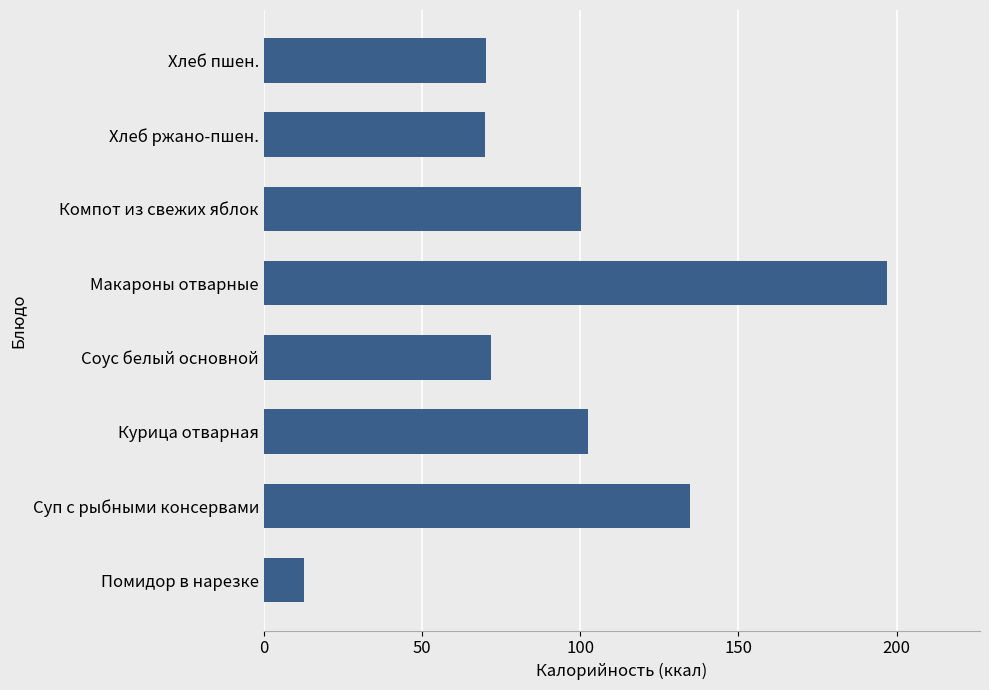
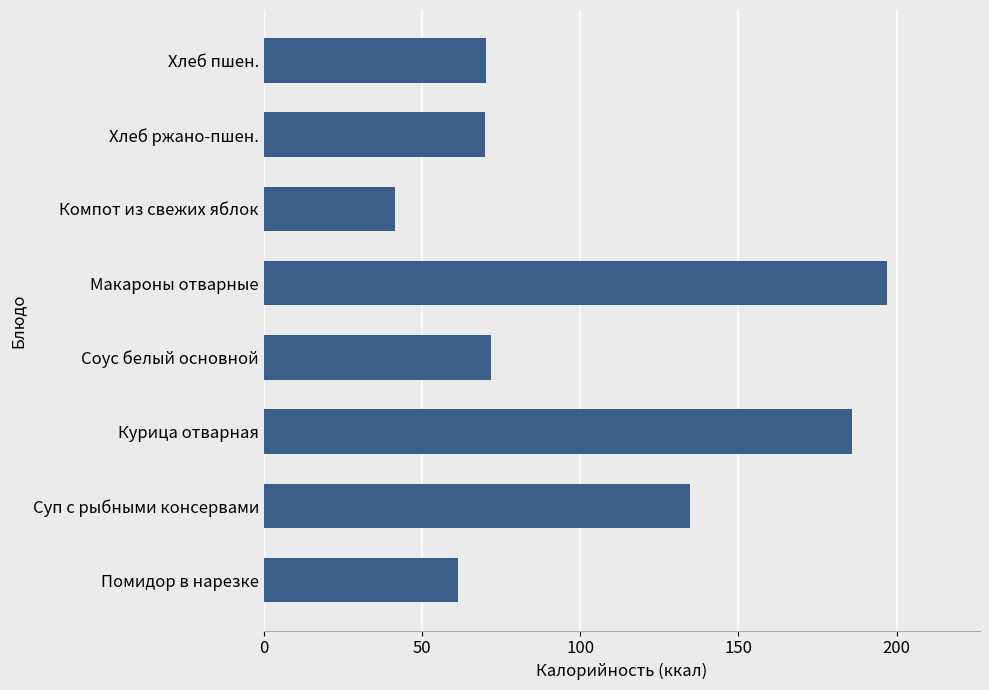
  {
    "Хлеб пшен.": 70,
    "Хлеб ржано-пшен.": 70,
-   "Компот из свежих яблок": 100,
+   "Компот из свежих яблок": 42,
    "Макароны отварные": 197,
    "Соус белый основной": 72,
-   "Курица отварная": 102,
+   "Курица отварная": 186,
    "Суп с рыбными консервами": 135,
-   "Помидор в нарезке": 13
+   "Помидор в нарезке": 61
  }
